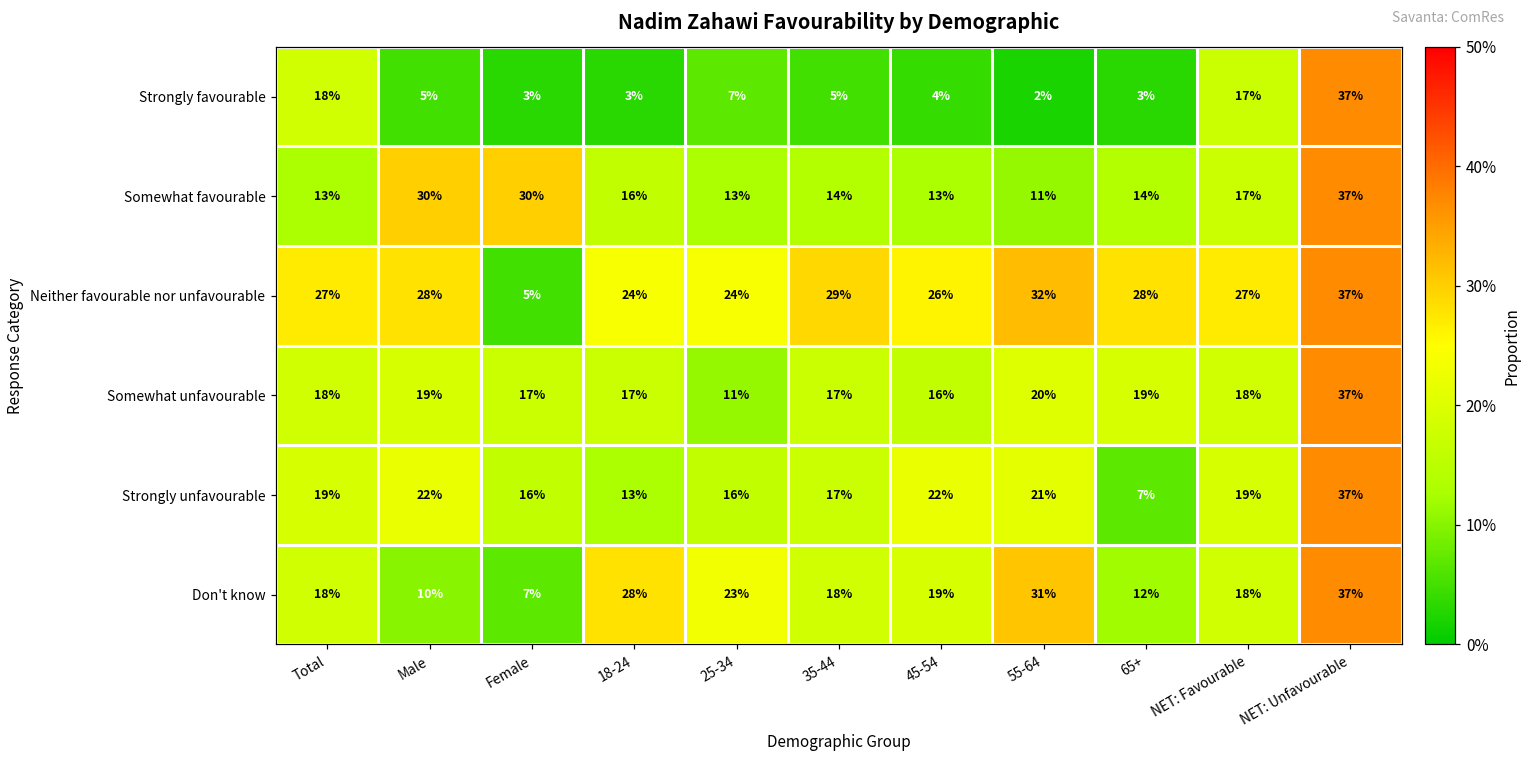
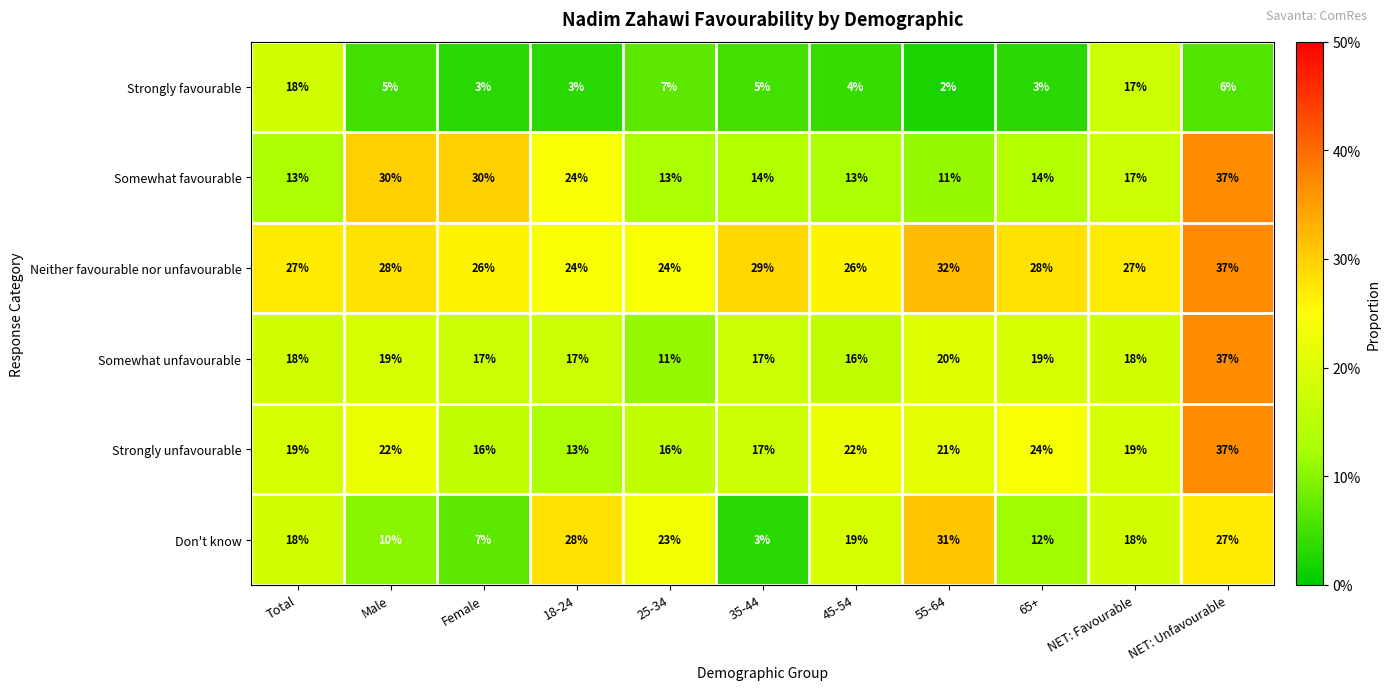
  {
    "Strongly favourable": {
      "Total": "18%",
      "Male": "5%",
      "Female": "3%",
      "18-24": "3%",
      "25-34": "7%",
      "35-44": "5%",
      "45-54": "4%",
      "55-64": "2%",
      "65+": "3%",
      "NET: Favourable": "17%",
-     "NET: Unfavourable": "37%"
+     "NET: Unfavourable": "6%"
    },
    "Somewhat favourable": {
      "Total": "13%",
      "Male": "30%",
      "Female": "30%",
-     "18-24": "16%",
+     "18-24": "24%",
      "25-34": "13%",
      "35-44": "14%",
      "45-54": "13%",
      "55-64": "11%",
      "65+": "14%",
      "NET: Favourable": "17%",
      "NET: Unfavourable": "37%"
    },
    "Neither favourable nor unfavourable": {
      "Total": "27%",
      "Male": "28%",
-     "Female": "5%",
+     "Female": "26%",
      "18-24": "24%",
      "25-34": "24%",
      "35-44": "29%",
      "45-54": "26%",
      "55-64": "32%",
      "65+": "28%",
      "NET: Favourable": "27%",
      "NET: Unfavourable": "37%"
    },
    "Somewhat unfavourable": {
      "Total": "18%",
      "Male": "19%",
      "Female": "17%",
      "18-24": "17%",
      "25-34": "11%",
      "35-44": "17%",
      "45-54": "16%",
      "55-64": "20%",
      "65+": "19%",
      "NET: Favourable": "18%",
      "NET: Unfavourable": "37%"
    },
    "Strongly unfavourable": {
      "Total": "19%",
      "Male": "22%",
      "Female": "16%",
      "18-24": "13%",
      "25-34": "16%",
      "35-44": "17%",
      "45-54": "22%",
      "55-64": "21%",
-     "65+": "7%",
+     "65+": "24%",
      "NET: Favourable": "19%",
      "NET: Unfavourable": "37%"
    },
    "Don't know": {
      "Total": "18%",
      "Male": "10%",
      "Female": "7%",
      "18-24": "28%",
      "25-34": "23%",
-     "35-44": "18%",
+     "35-44": "3%",
      "45-54": "19%",
      "55-64": "31%",
      "65+": "12%",
      "NET: Favourable": "18%",
-     "NET: Unfavourable": "37%"
+     "NET: Unfavourable": "27%"
    }
  }
